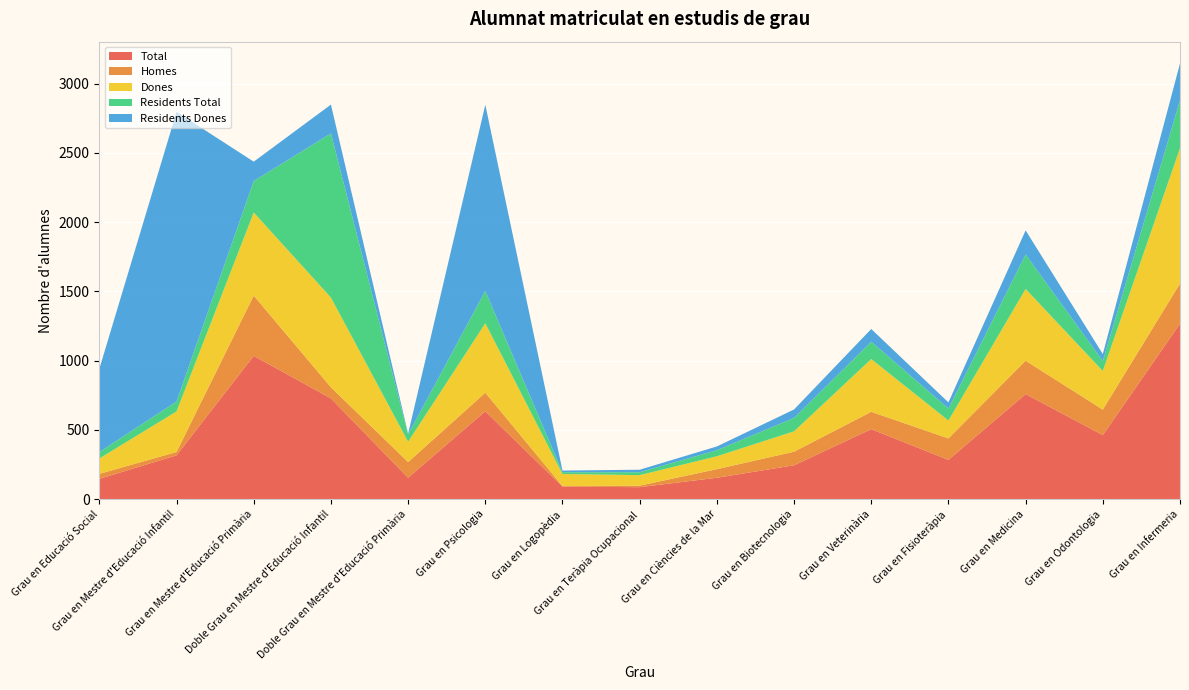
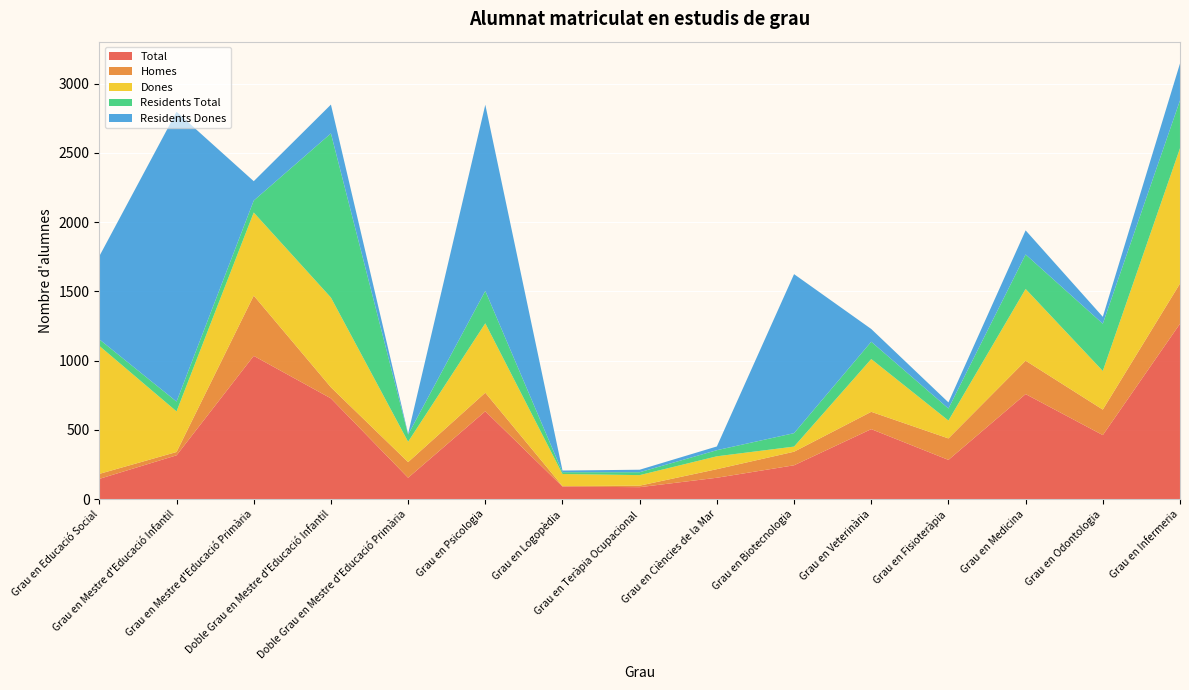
  {
    "Dones": {
-     "Grau en Educació Social": 110,
+     "Grau en Educació Social": 920,
      "Grau en Mestre d'Educació Infantil": 290,
      "Grau en Mestre d'Educació Primària": 600,
      "Doble Grau en Mestre d'Educació Infantil": 650,
      "Doble Grau en Mestre d'Educació Primària": 150,
      "Grau en Psicologia": 500,
      "Grau en Teràpia Ocupacional": 80,
      "Grau en Ciències de la Mar": 90,
-     "Grau en Biotecnologia": 150,
+     "Grau en Biotecnologia": 40,
      "Grau en Veterinària": 380,
      "Grau en Fisioteràpia": 130,
      "Grau en Medicina": 520,
      "Grau en Odontologia": 280,
      "Grau en Infermeria": 980
    },
    "Residents Total": {
      "Grau en Educació Social": 50,
      "Grau en Mestre d'Educació Infantil": 70,
-     "Grau en Mestre d'Educació Primària": 230,
+     "Grau en Mestre d'Educació Primària": 90,
      "Doble Grau en Mestre d'Educació Infantil": 1190,
      "Grau en Psicologia": 230,
      "Grau en Ciències de la Mar": 40,
      "Grau en Biotecnologia": 100,
      "Grau en Veterinària": 130,
      "Grau en Fisioteràpia": 90,
      "Grau en Medicina": 250,
-     "Grau en Odontologia": 70,
+     "Grau en Odontologia": 340,
      "Grau en Infermeria": 350
    },
    "Residents Dones": {
      "Grau en Educació Social": 600,
      "Grau en Mestre d'Educació Primària": 140,
      "Doble Grau en Mestre d'Educació Infantil": 210,
      "Grau en Psicologia": 1340,
      "Grau en Ciències de la Mar": 30,
-     "Grau en Biotecnologia": 60,
+     "Grau en Biotecnologia": 1150,
      "Grau en Veterinària": 90,
      "Grau en Fisioteràpia": 40,
      "Grau en Medicina": 170,
      "Grau en Odontologia": 50,
      "Grau en Infermeria": 270
    }
  }
